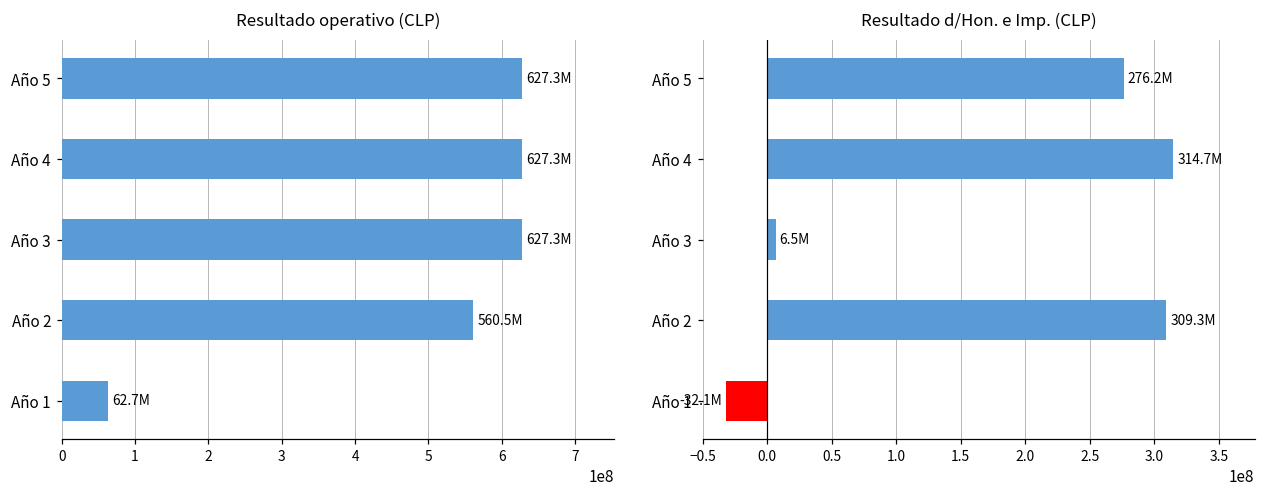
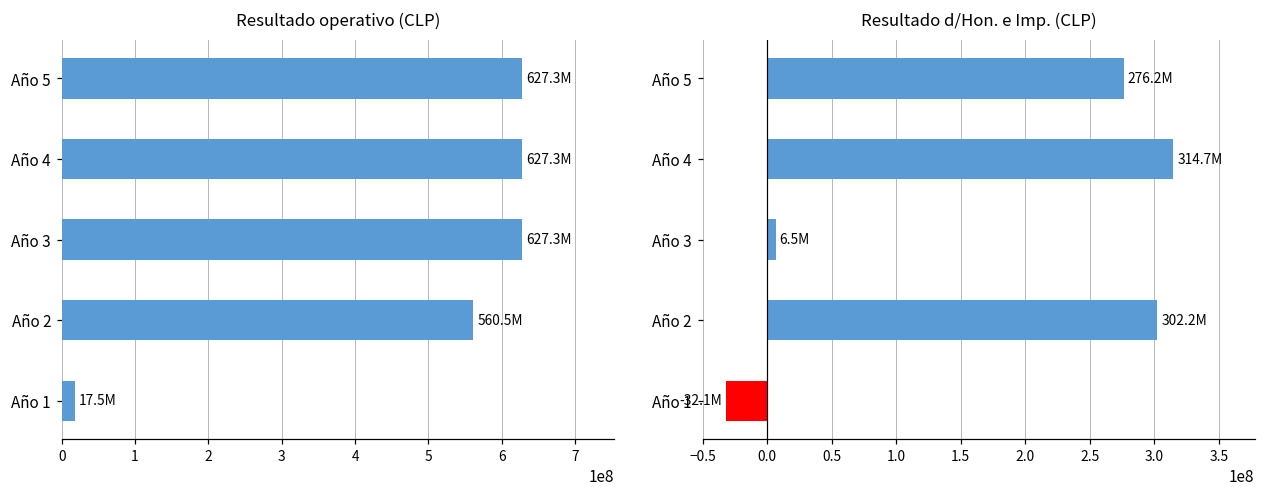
  {
    "Resultado operativo (CLP)": {
      "Año 5": "627.3M",
      "Año 4": "627.3M",
      "Año 3": "627.3M",
      "Año 2": "560.5M",
-     "Año 1": "62.7M"
+     "Año 1": "17.5M"
    },
    "Resultado d/Hon. e Imp. (CLP)": {
      "Año 5": "276.2M",
      "Año 4": "314.7M",
      "Año 3": "6.5M",
-     "Año 2": "309.3M",
+     "Año 2": "302.2M",
      "Año 1": "-32.1M"
    }
  }
